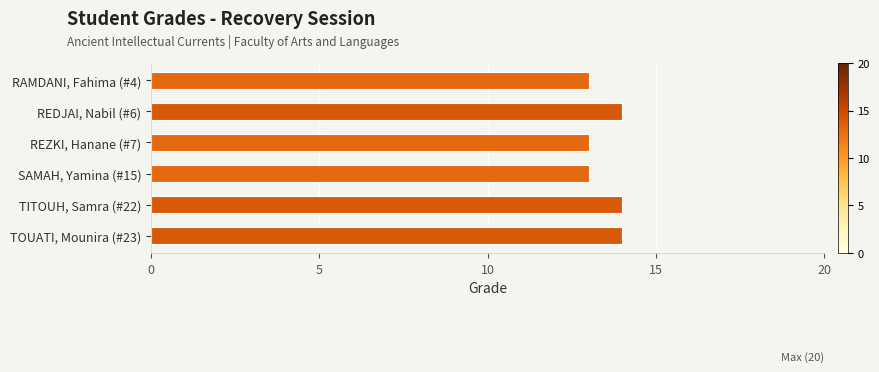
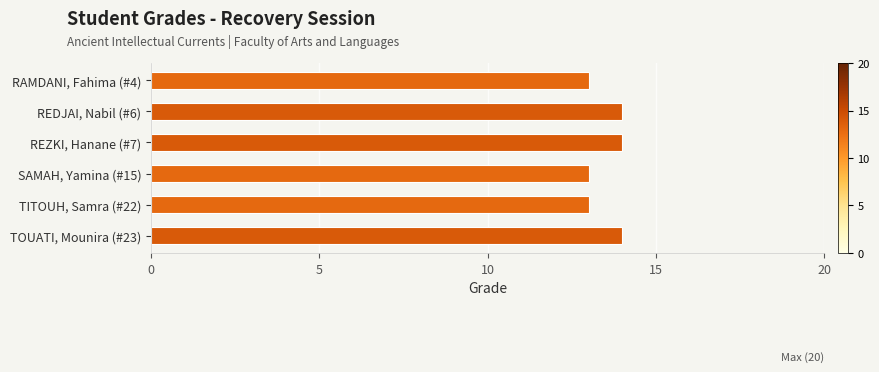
  {
    "RAMDANI, Fahima (#4)": 13,
    "REDJAI, Nabil (#6)": 14,
-   "REZKI, Hanane (#7)": 13,
+   "REZKI, Hanane (#7)": 14,
    "SAMAH, Yamina (#15)": 13,
-   "TITOUH, Samra (#22)": 14,
+   "TITOUH, Samra (#22)": 13,
    "TOUATI, Mounira (#23)": 14
  }
